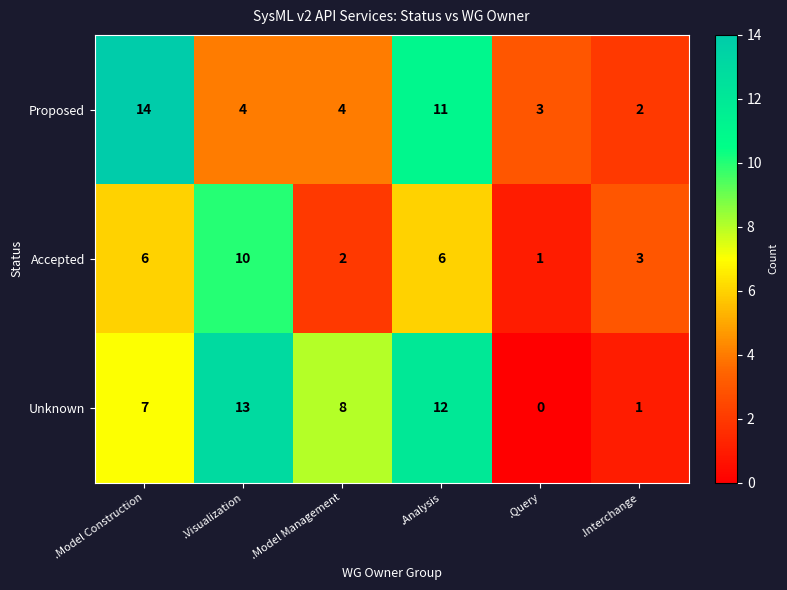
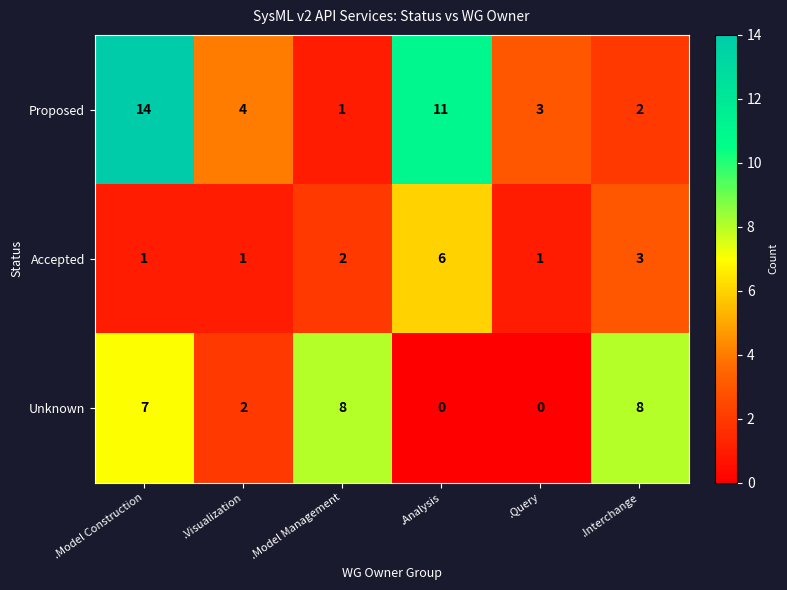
  {
    "Proposed": {
      ".Model Construction": 14,
      ".Visualization": 4,
-     ".Model Management": 4,
+     ".Model Management": 1,
      ".Analysis": 11,
      ".Query": 3,
      ".Interchange": 2
    },
    "Accepted": {
-     ".Model Construction": 6,
-     ".Visualization": 10,
+     ".Model Construction": 1,
+     ".Visualization": 1,
      ".Model Management": 2,
      ".Analysis": 6,
      ".Query": 1,
      ".Interchange": 3
    },
    "Unknown": {
      ".Model Construction": 7,
-     ".Visualization": 13,
+     ".Visualization": 2,
      ".Model Management": 8,
-     ".Analysis": 12,
+     ".Analysis": 0,
      ".Query": 0,
-     ".Interchange": 1
+     ".Interchange": 8
    }
  }
